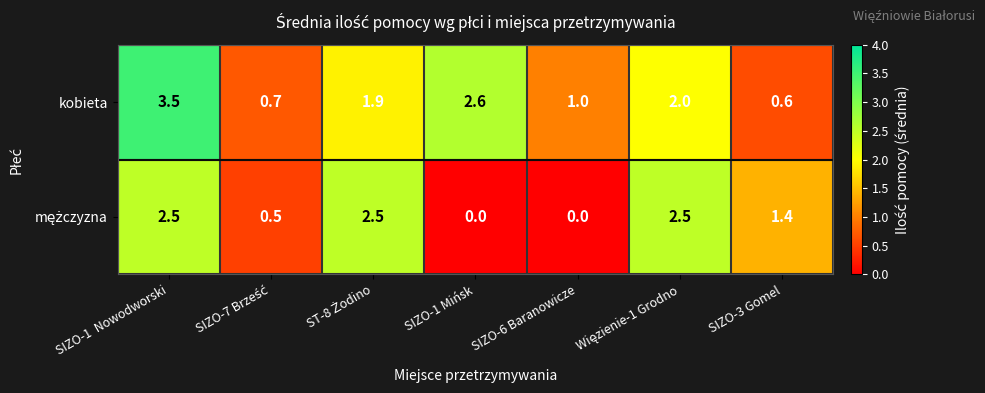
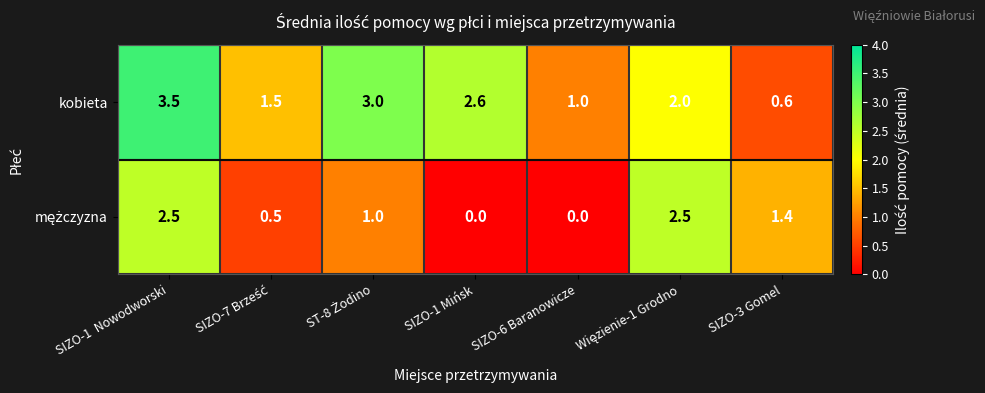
  {
    "kobieta": {
      "SIZO-1 Nowodworski": 3.5,
-     "SIZO-7 Brześć": 0.7,
-     "ST-8 Żodino": 1.9,
+     "SIZO-7 Brześć": 1.5,
+     "ST-8 Żodino": 3.0,
      "SIZO-1 Mińsk": 2.6,
      "SIZO-6 Baranowicze": 1.0,
      "Więzienie-1 Grodno": 2.0,
      "SIZO-3 Gomel": 0.6
    },
    "mężczyzna": {
      "SIZO-1 Nowodworski": 2.5,
      "SIZO-7 Brześć": 0.5,
-     "ST-8 Żodino": 2.5,
+     "ST-8 Żodino": 1.0,
      "SIZO-1 Mińsk": 0.0,
      "SIZO-6 Baranowicze": 0.0,
      "Więzienie-1 Grodno": 2.5,
      "SIZO-3 Gomel": 1.4
    }
  }
